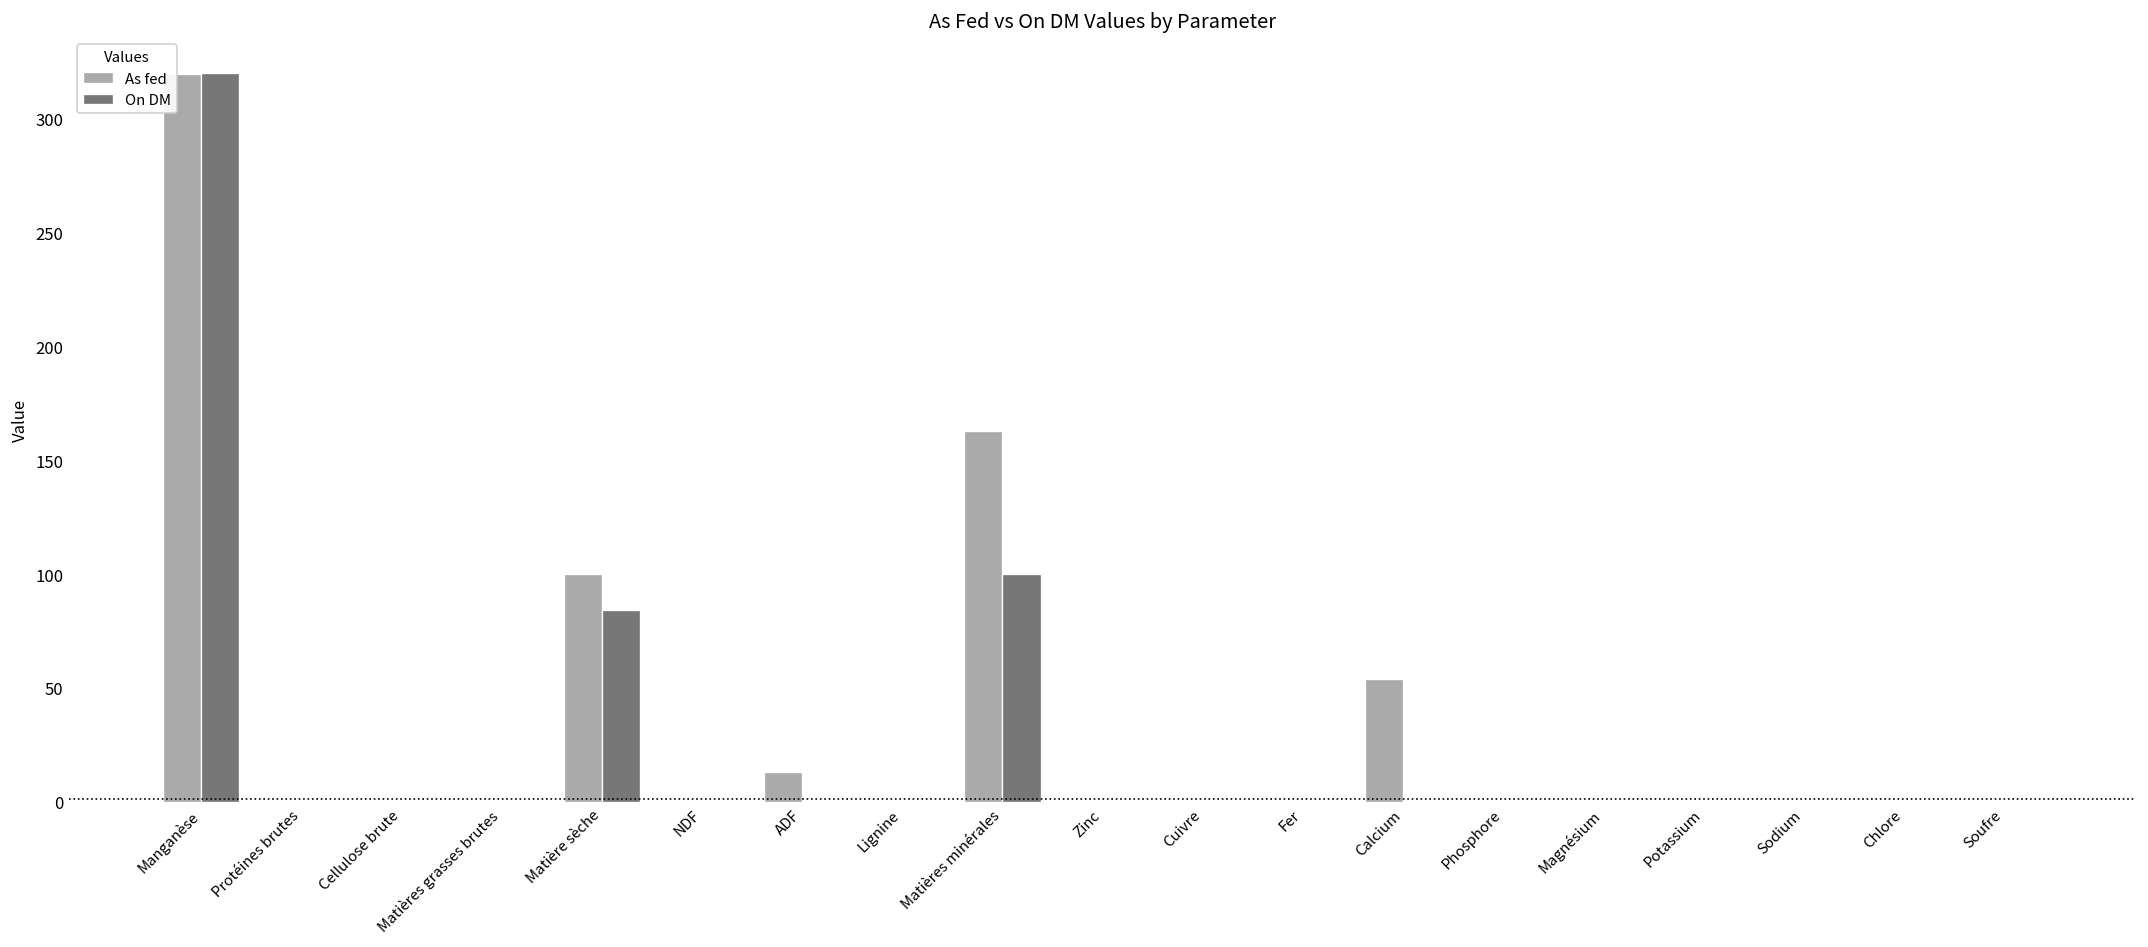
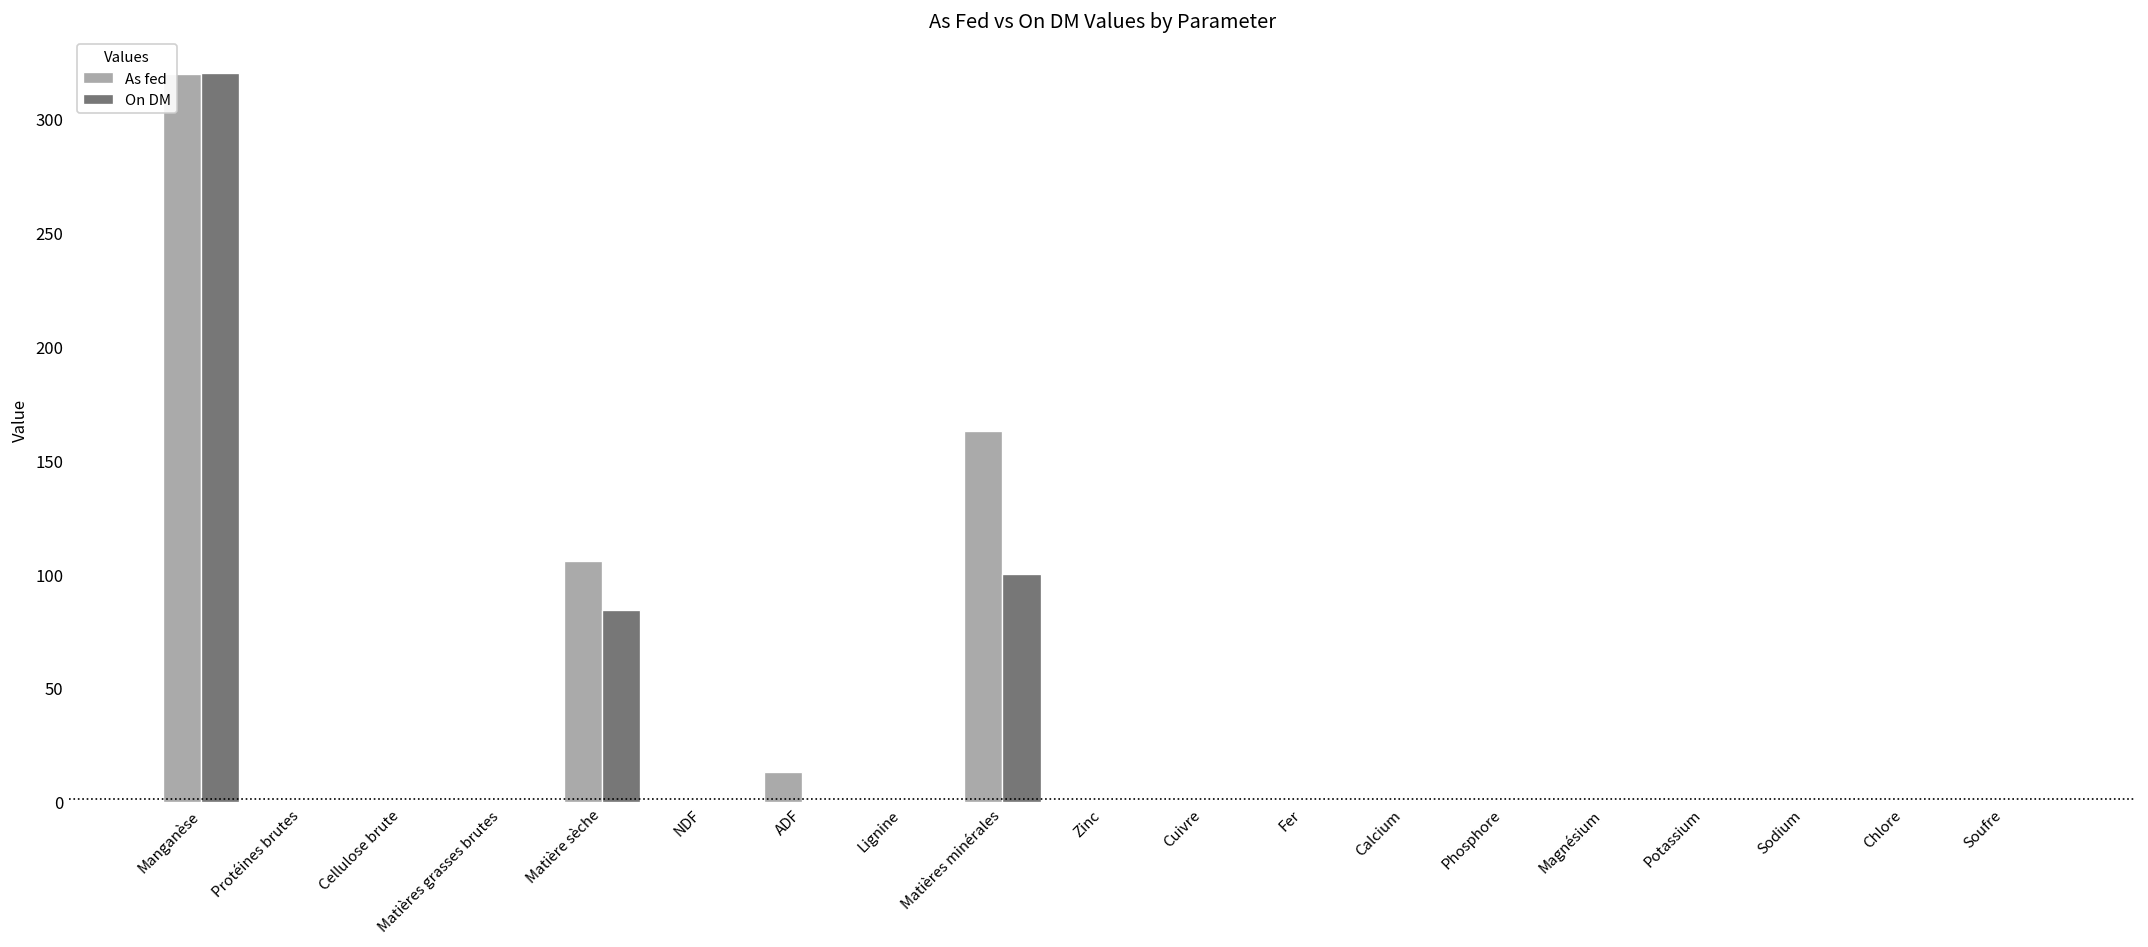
  {
    "As fed": {
      "Manganèse": 320,
      "Protéines brutes": 0,
      "Cellulose brute": 0,
      "Matières grasses brutes": 0,
-     "Matière sèche": 100,
+     "Matière sèche": 106,
      "NDF": 0,
      "ADF": 13,
      "Lignine": 0,
      "Matières minérales": 163,
      "Zinc": 0,
      "Cuivre": 0,
      "Fer": 0,
-     "Calcium": 54,
+     "Calcium": 0,
      "Phosphore": 0,
      "Magnésium": 0,
      "Potassium": 0,
      "Sodium": 0,
      "Chlore": 0,
      "Soufre": 0
    },
    "On DM": {
      "Manganèse": 320,
      "Protéines brutes": 0,
      "Cellulose brute": 0,
      "Matières grasses brutes": 0,
      "Matière sèche": 84,
      "NDF": 0,
      "ADF": 0,
      "Lignine": 0,
      "Matières minérales": 100,
      "Zinc": 0,
      "Cuivre": 0,
      "Fer": 0,
      "Calcium": 0,
      "Phosphore": 0,
      "Magnésium": 0,
      "Potassium": 0,
      "Sodium": 0,
      "Chlore": 0,
      "Soufre": 0
    }
  }
